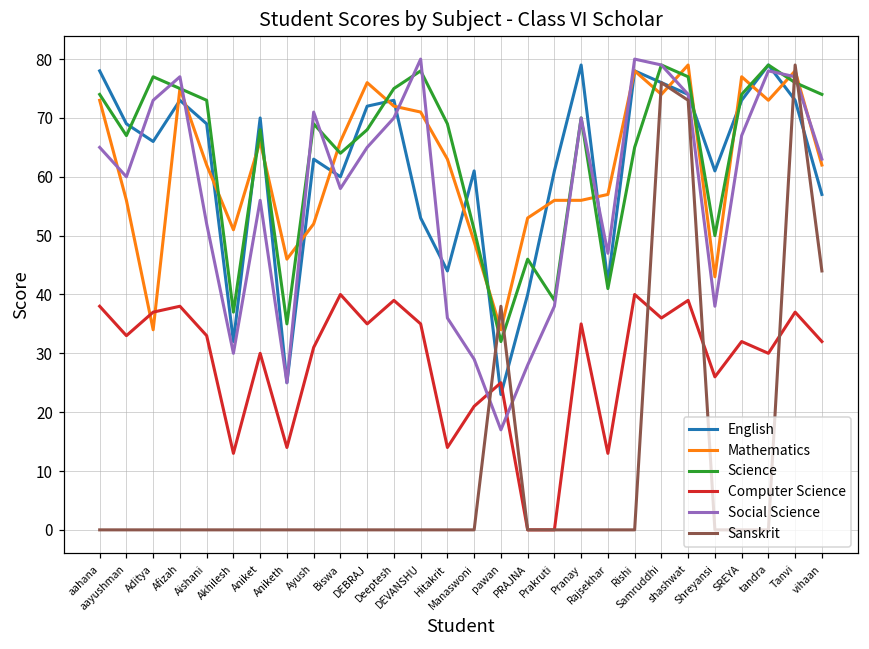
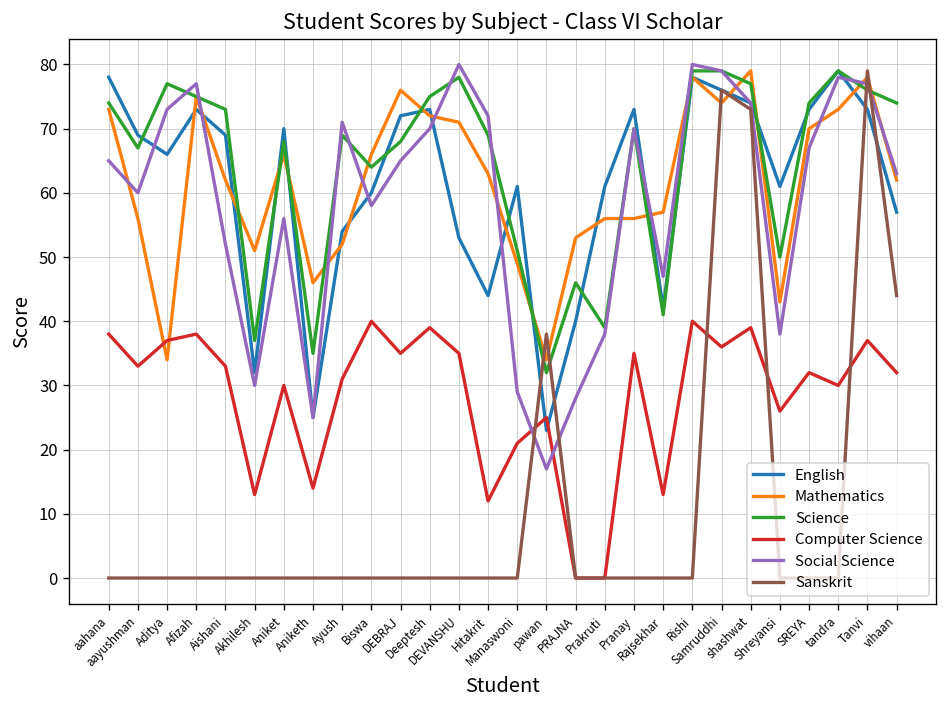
  {
    "English": {
      "aahana": 78,
      "aayushman": 69,
      "Aditya": 66,
      "Afizah": 73,
      "Aishani": 69,
      "Akhilesh": 32,
      "Aniket": 70,
-     "Ayush": 63,
+     "Ayush": 54,
      "Biswa": 60,
      "DEBRAJ": 72,
      "Deeptesh": 73,
      "DEVANSHU": 53,
      "Hitakrit": 44,
      "Manaswoni": 61,
      "pawan": 23,
      "PRAJNA": 40,
      "Prakruti": 61,
-     "Pranay": 79,
+     "Pranay": 73,
      "Rajsekhar": 42,
      "Shreyansi": 61,
      "SREYA": 73,
      "Tanvi": 73,
      "vihaan": 57
    },
    "Mathematics": {
      "aahana": 73,
      "aayushman": 56,
      "Aditya": 34,
      "Aishani": 62,
      "Akhilesh": 51,
      "Aniket": 66,
      "Aniketh": 46,
      "Ayush": 52,
      "Biswa": 66,
      "DEBRAJ": 76,
      "Deeptesh": 72,
      "DEVANSHU": 71,
      "Hitakrit": 63,
      "Manaswoni": 49,
      "pawan": 34,
      "PRAJNA": 53,
      "Prakruti": 56,
      "Pranay": 56,
      "Rajsekhar": 57,
      "Samruddhi": 74,
      "shashwat": 79,
      "Shreyansi": 43,
-     "SREYA": 77,
+     "SREYA": 70,
      "tandra": 73,
      "Tanvi": 78,
      "vihaan": 62
    },
    "Science": {
      "aahana": 74,
      "aayushman": 67,
      "Aditya": 77,
      "Aishani": 73,
      "Akhilesh": 37,
      "Aniket": 68,
      "Aniketh": 35,
      "Ayush": 69,
      "Biswa": 64,
      "DEBRAJ": 68,
      "Deeptesh": 75,
      "DEVANSHU": 78,
      "Hitakrit": 69,
      "Manaswoni": 51,
      "pawan": 32,
      "PRAJNA": 46,
      "Prakruti": 39,
      "Rajsekhar": 41,
-     "Rishi": 65,
+     "Rishi": 79,
      "shashwat": 77,
      "Shreyansi": 50,
      "SREYA": 74,
      "Tanvi": 76,
      "vihaan": 74
    },
    "Computer Science": {
      "aahana": 38,
      "aayushman": 33,
      "Aditya": 37,
      "Afizah": 38,
      "Aishani": 33,
      "Akhilesh": 13,
      "Aniket": 30,
      "Aniketh": 14,
      "Ayush": 31,
      "Biswa": 40,
      "DEBRAJ": 35,
      "Deeptesh": 39,
      "DEVANSHU": 35,
-     "Hitakrit": 14,
+     "Hitakrit": 12,
      "Manaswoni": 21,
      "pawan": 25,
      "Pranay": 35,
      "Rajsekhar": 13,
      "Rishi": 40,
      "Samruddhi": 36,
      "shashwat": 39,
      "Shreyansi": 26,
      "SREYA": 32,
      "tandra": 30,
      "Tanvi": 37,
      "vihaan": 32
    },
    "Social Science": {
      "aahana": 65,
      "aayushman": 60,
      "Aditya": 73,
      "Afizah": 77,
      "Aishani": 52,
      "Akhilesh": 30,
      "Aniket": 56,
      "Ayush": 71,
      "Biswa": 58,
      "DEBRAJ": 65,
      "Deeptesh": 70,
      "DEVANSHU": 80,
-     "Hitakrit": 36,
+     "Hitakrit": 72,
      "Manaswoni": 29,
      "pawan": 17,
      "PRAJNA": 28,
      "Prakruti": 38,
      "Rajsekhar": 47,
      "Rishi": 80,
      "Shreyansi": 38,
      "SREYA": 67,
      "tandra": 78,
      "Tanvi": 77,
      "vihaan": 63
    },
    "Sanskrit": {
      "aahana": 0,
      "aayushman": 0,
      "Aditya": 0,
      "Afizah": 0,
      "Aishani": 0,
      "Akhilesh": 0,
      "Aniket": 0,
      "Aniketh": 0,
      "Ayush": 0,
      "Biswa": 0,
      "DEBRAJ": 0,
      "Deeptesh": 0,
      "DEVANSHU": 0,
      "Hitakrit": 0,
      "Manaswoni": 0,
      "pawan": 38,
      "Pranay": 0,
      "Rajsekhar": 0,
      "Rishi": 0,
      "shashwat": 73,
      "Tanvi": 79,
      "vihaan": 44
    }
  }
